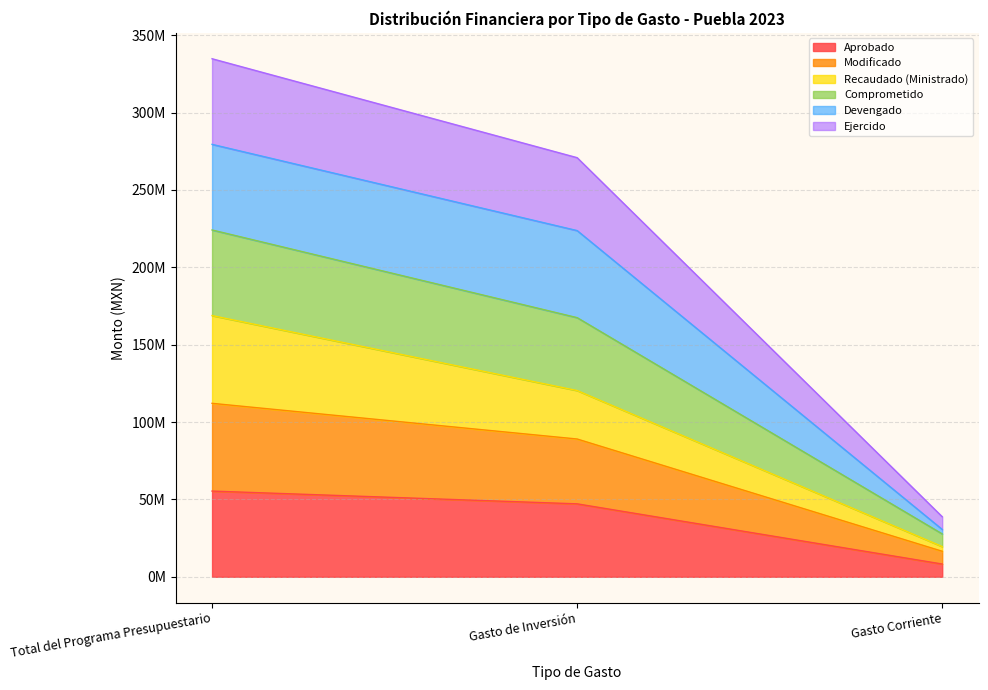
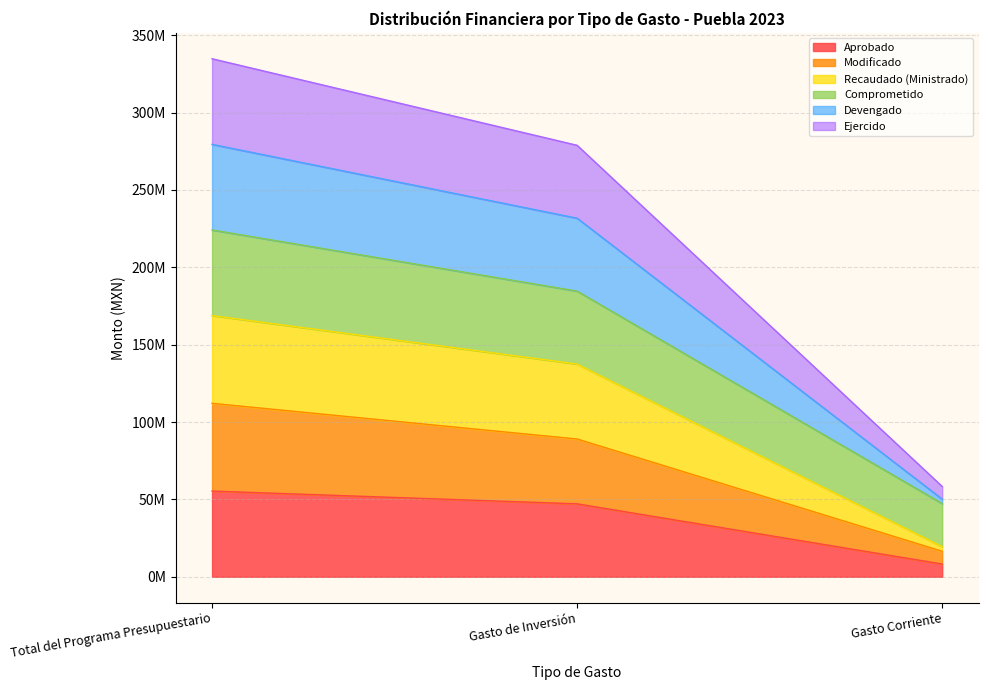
  {
    "Aprobado": {
      "Total del Programa Presupuestario": 55000000,
      "Gasto de Inversión": 47000000,
      "Gasto Corriente": 8000000
    },
    "Modificado": {
      "Total del Programa Presupuestario": 57000000,
      "Gasto de Inversión": 42000000,
      "Gasto Corriente": 8000000
    },
    "Recaudado (Ministrado)": {
      "Total del Programa Presupuestario": 57000000,
-     "Gasto de Inversión": 31000000,
+     "Gasto de Inversión": 48000000,
      "Gasto Corriente": 3000000
    },
    "Comprometido": {
      "Total del Programa Presupuestario": 55000000,
      "Gasto de Inversión": 47000000,
-     "Gasto Corriente": 8000000
+     "Gasto Corriente": 28000000
    },
    "Devengado": {
      "Total del Programa Presupuestario": 55000000,
-     "Gasto de Inversión": 56000000,
+     "Gasto de Inversión": 47000000,
      "Gasto Corriente": 3000000
    },
    "Ejercido": {
      "Total del Programa Presupuestario": 55000000,
      "Gasto de Inversión": 47000000,
      "Gasto Corriente": 8000000
    }
  }
